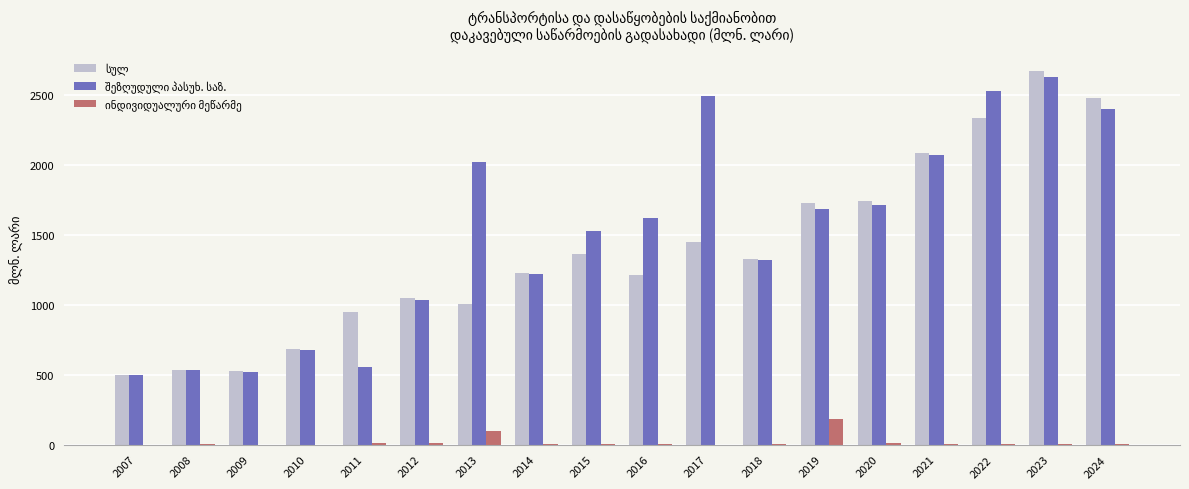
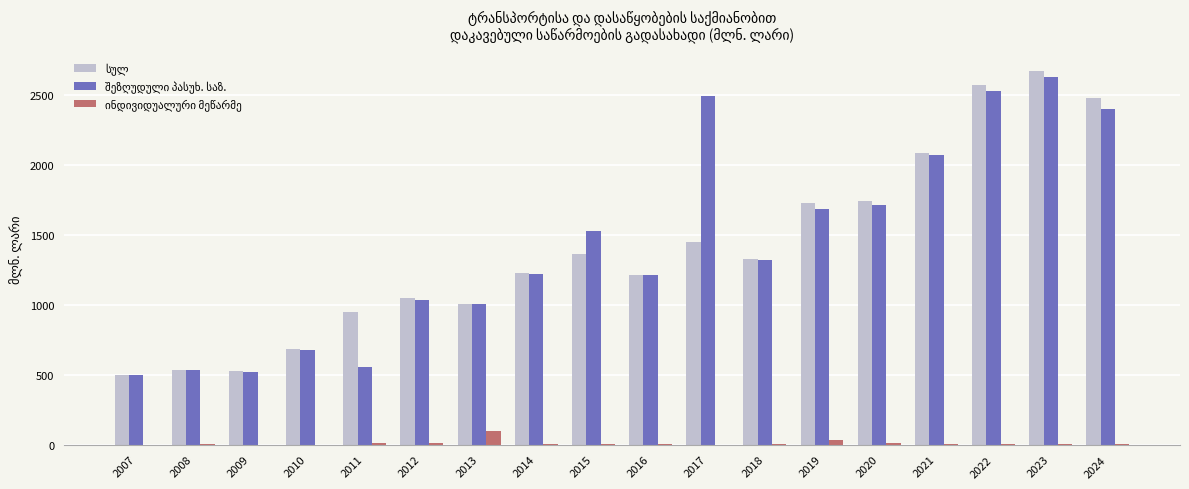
  {
    "სულ": {
      "2007": 500,
      "2008": 530,
      "2009": 520,
      "2010": 680,
      "2011": 950,
      "2012": 1050,
      "2013": 1010,
      "2014": 1220,
      "2015": 1360,
      "2016": 1210,
      "2017": 1440,
      "2018": 1330,
      "2019": 1720,
      "2020": 1740,
      "2021": 2090,
-     "2022": 2330,
+     "2022": 2570,
      "2023": 2670,
      "2024": 2470
    },
    "შეზღუდული პასუხ. საზ.": {
      "2007": 500,
      "2008": 530,
      "2009": 520,
      "2010": 680,
      "2011": 550,
      "2012": 1030,
-     "2013": 2020,
+     "2013": 1000,
      "2014": 1220,
      "2015": 1530,
-     "2016": 1620,
+     "2016": 1210,
      "2017": 2490,
      "2018": 1320,
      "2019": 1680,
      "2020": 1710,
      "2021": 2070,
      "2022": 2530,
      "2023": 2620,
      "2024": 2400
    },
    "ინდივიდუალური მეწარმე": {
      "2009": 0,
      "2010": 0,
      "2013": 100,
      "2017": 0,
-     "2019": 180
+     "2019": 30
    }
  }
